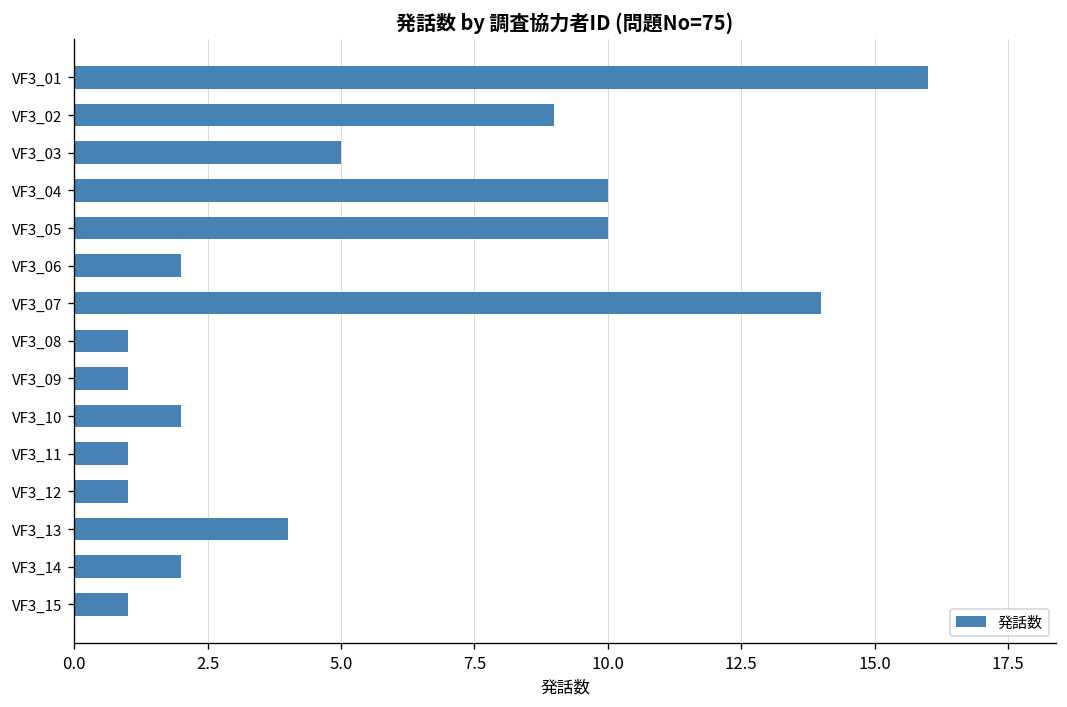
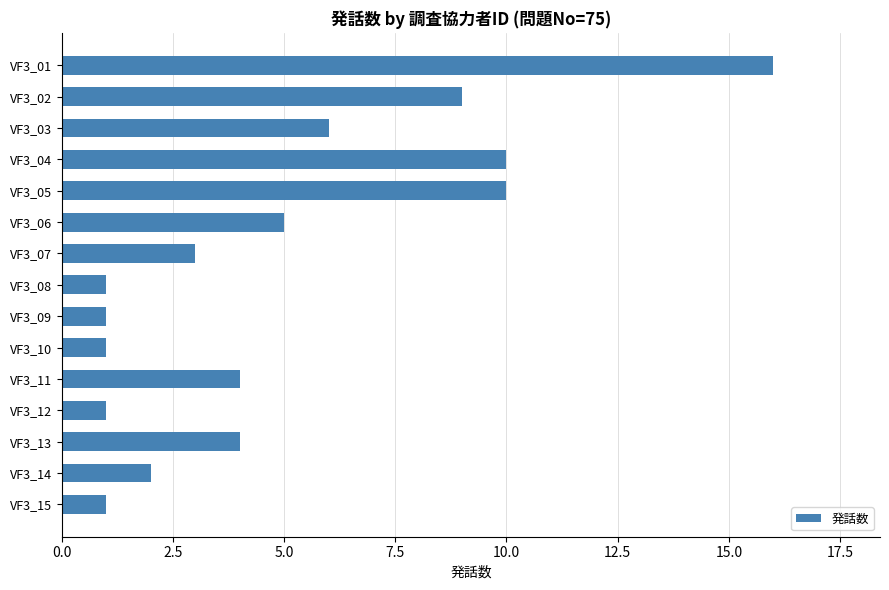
  {
    "VF3_01": 16,
    "VF3_02": 9,
-   "VF3_03": 5,
+   "VF3_03": 6,
    "VF3_04": 10,
    "VF3_05": 10,
-   "VF3_06": 2,
-   "VF3_07": 14,
+   "VF3_06": 5,
+   "VF3_07": 3,
    "VF3_08": 1,
    "VF3_09": 1,
-   "VF3_10": 2,
-   "VF3_11": 1,
+   "VF3_10": 1,
+   "VF3_11": 4,
    "VF3_12": 1,
    "VF3_13": 4,
    "VF3_14": 2,
    "VF3_15": 1
  }
